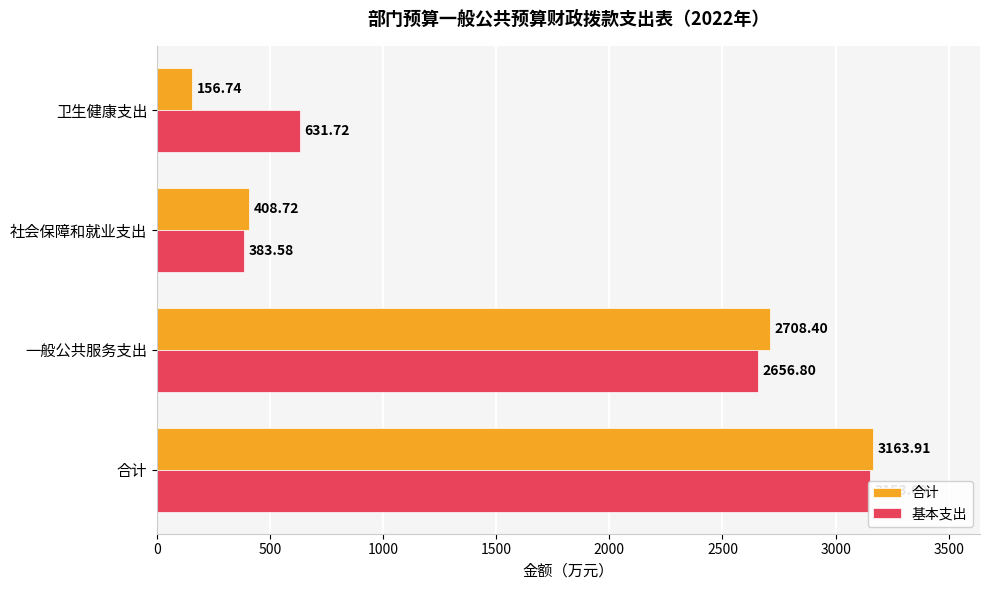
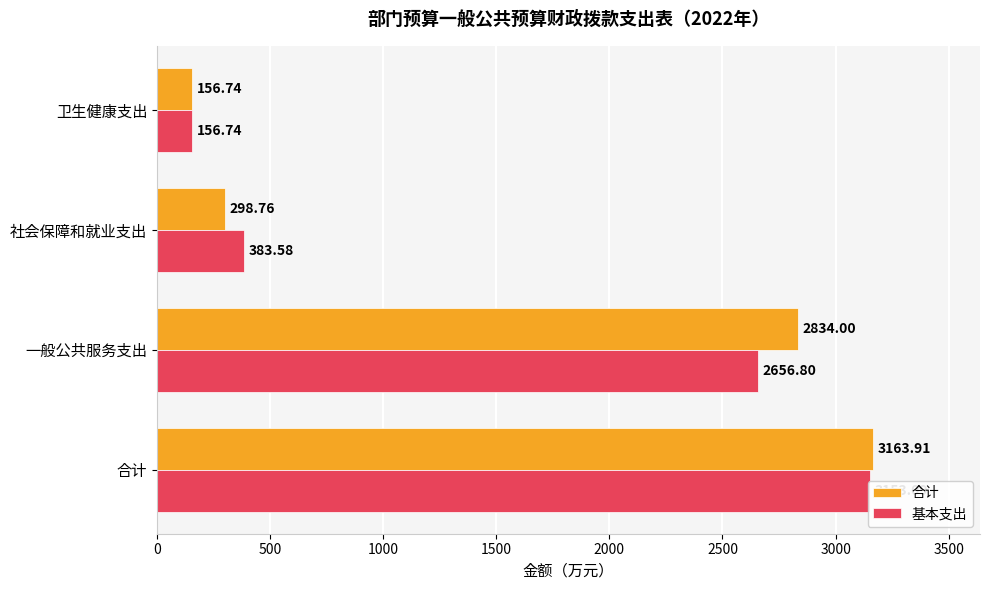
  {
    "合计": {
      "卫生健康支出": 156.74,
-     "社会保障和就业支出": 408.72,
-     "一般公共服务支出": 2708.40,
+     "社会保障和就业支出": 298.76,
+     "一般公共服务支出": 2834.00,
      "合计": 3163.91
    },
    "基本支出": {
-     "卫生健康支出": 631.72,
+     "卫生健康支出": 156.74,
      "社会保障和就业支出": 383.58,
      "一般公共服务支出": 2656.80
    }
  }
